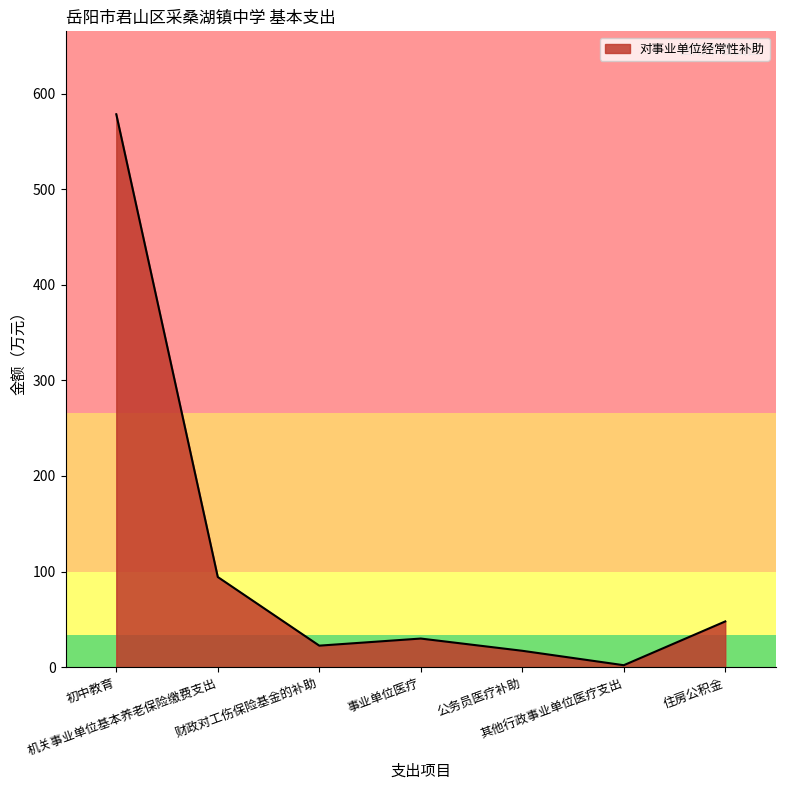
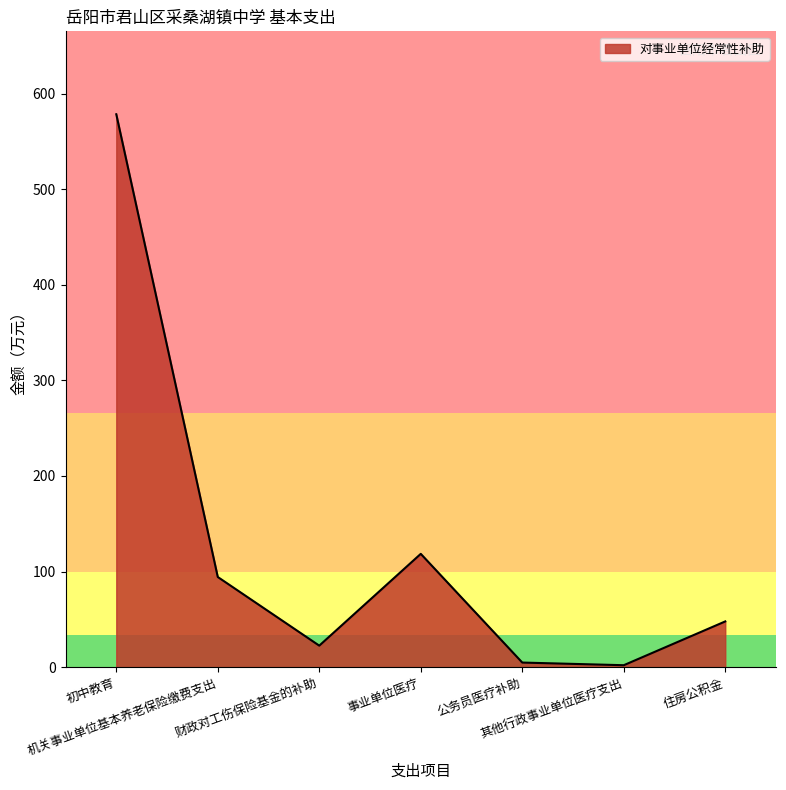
  {
    "初中教育": 580,
    "机关事业单位基本养老保险缴费支出": 90,
    "财政对工伤保险基金的补助": 20,
-   "事业单位医疗": 30,
-   "公务员医疗补助": 20,
+   "事业单位医疗": 120,
+   "公务员医疗补助": 0,
    "其他行政事业单位医疗支出": 0,
    "住房公积金": 50
  }
